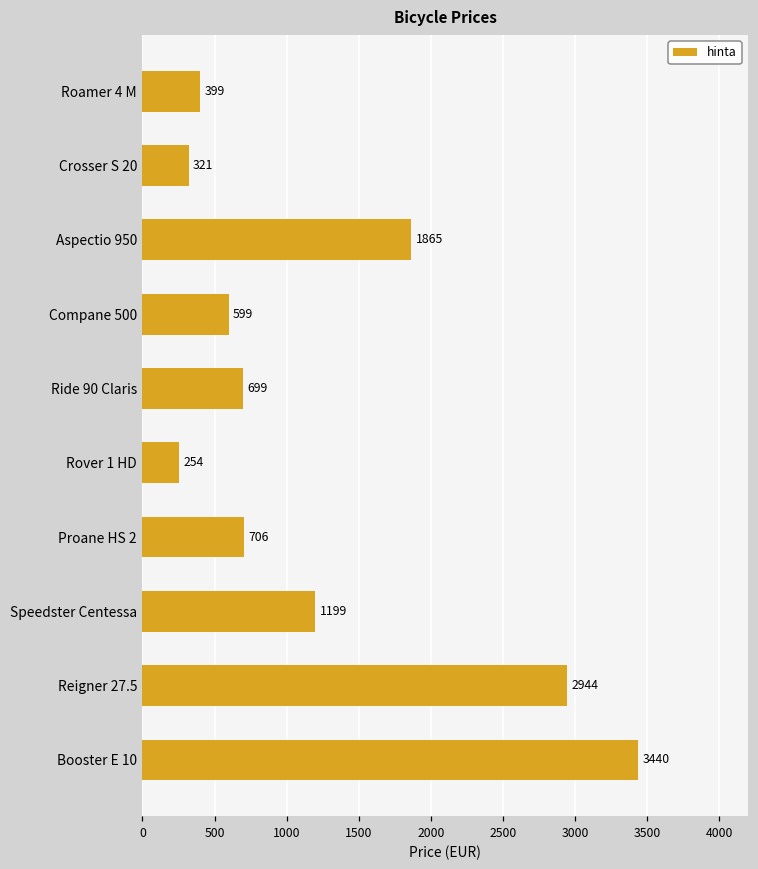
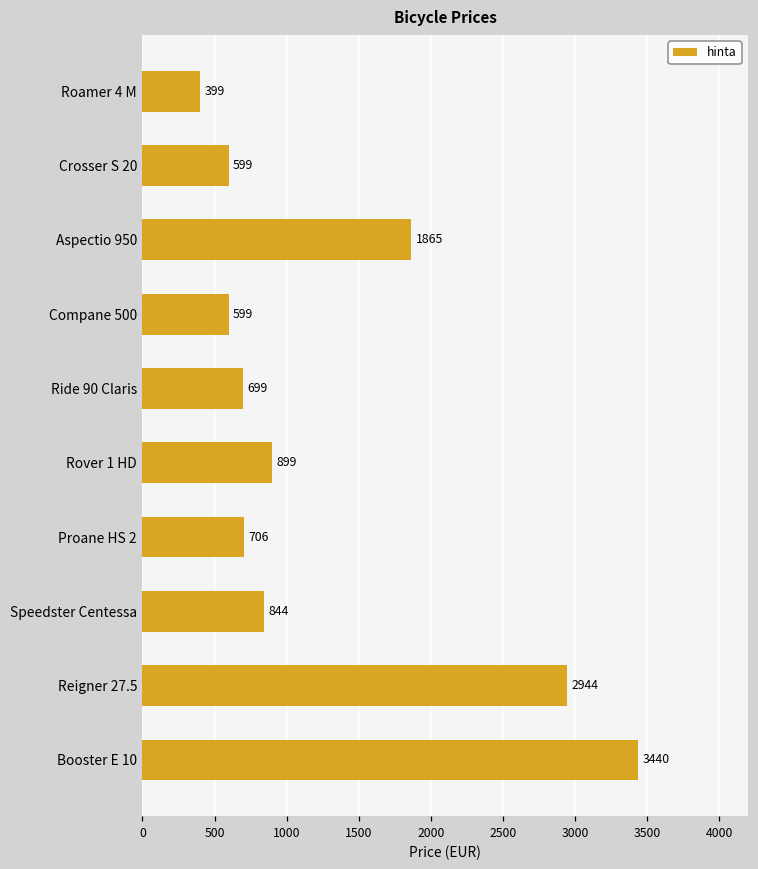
  {
    "Roamer 4 M": 399,
-   "Crosser S 20": 321,
+   "Crosser S 20": 599,
    "Aspectio 950": 1865,
    "Compane 500": 599,
    "Ride 90 Claris": 699,
-   "Rover 1 HD": 254,
+   "Rover 1 HD": 899,
    "Proane HS 2": 706,
-   "Speedster Centessa": 1199,
+   "Speedster Centessa": 844,
    "Reigner 27.5": 2944,
    "Booster E 10": 3440
  }
